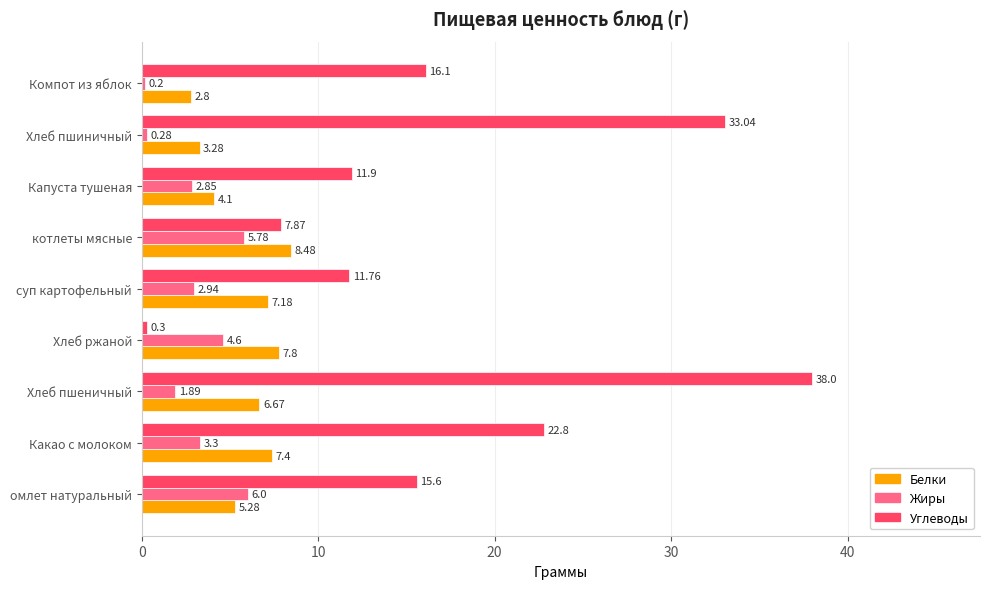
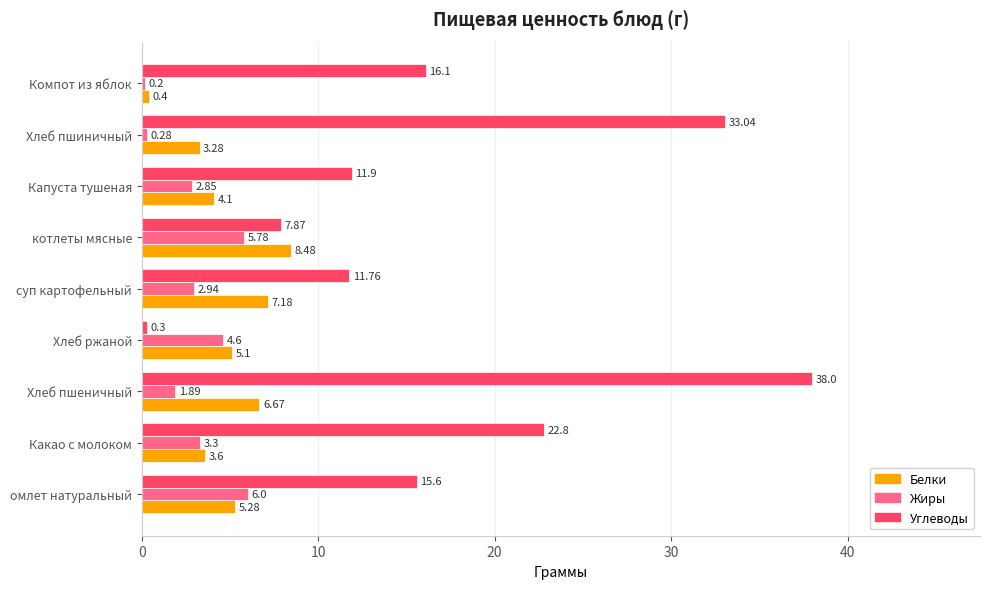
  {
    "Белки": {
-     "Компот из яблок": 2.8,
+     "Компот из яблок": 0.4,
      "Хлеб пшиничный": 3.28,
      "Капуста тушеная": 4.1,
      "котлеты мясные": 8.48,
      "суп картофельный": 7.18,
-     "Хлеб ржаной": 7.8,
+     "Хлеб ржаной": 5.1,
      "Хлеб пшеничный": 6.67,
-     "Какао с молоком": 7.4,
+     "Какао с молоком": 3.6,
      "омлет натуральный": 5.28
    }
  }
